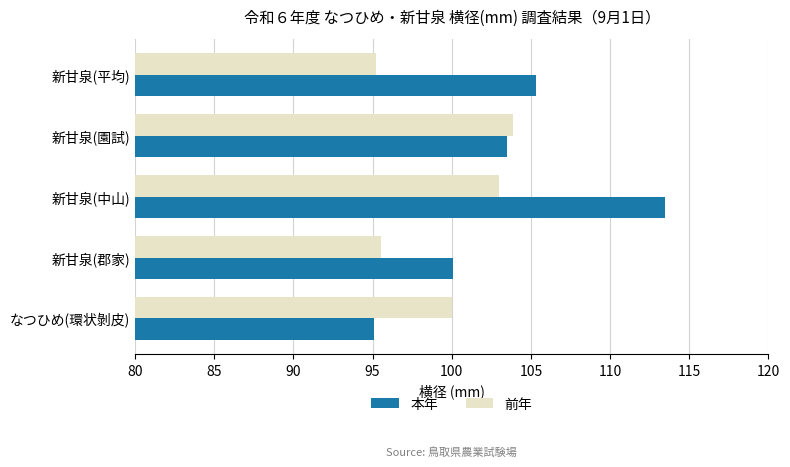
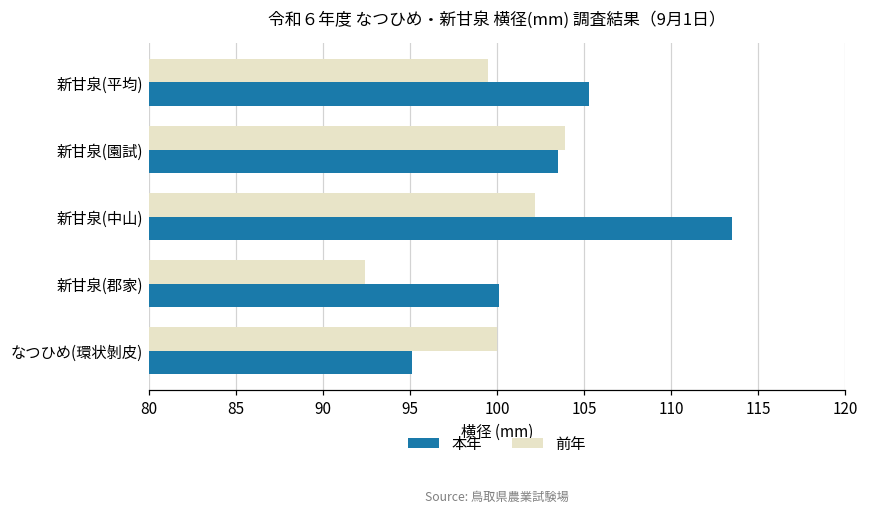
  {
    "本年": {
      "新甘泉(平均)": 105.3,
      "新甘泉(園試)": 103.5,
      "新甘泉(中山)": 113.5,
      "新甘泉(郡家)": 100.1,
      "なつひめ(環状剝皮)": 95.1
    },
    "前年": {
-     "新甘泉(平均)": 95.2,
+     "新甘泉(平均)": 99.5,
      "新甘泉(園試)": 103.9,
-     "新甘泉(中山)": 103.0,
-     "新甘泉(郡家)": 95.5,
+     "新甘泉(中山)": 102.2,
+     "新甘泉(郡家)": 92.4,
      "なつひめ(環状剝皮)": 100.0
    }
  }
